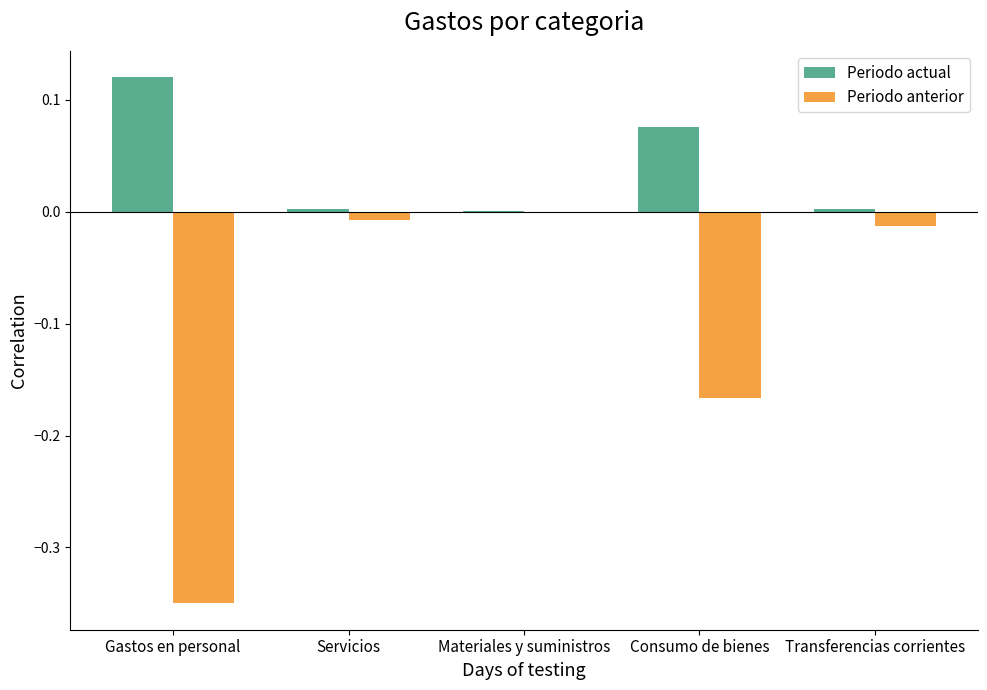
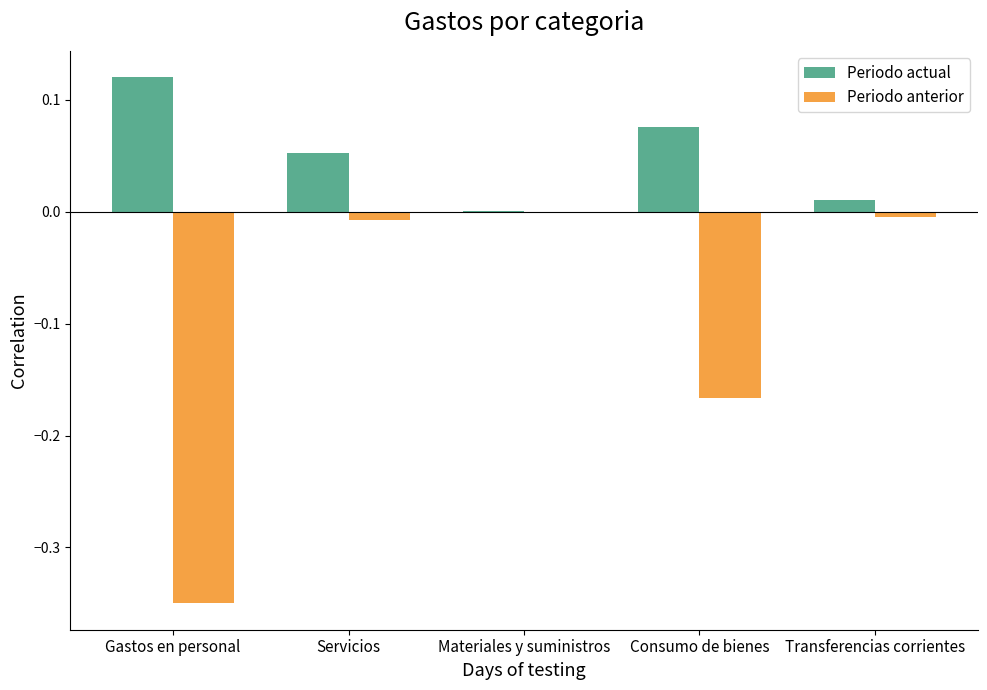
  {
    "Periodo actual": {
      "Gastos en personal": 0.120,
-     "Servicios": 0.002,
+     "Servicios": 0.053,
      "Consumo de bienes": 0.076,
-     "Transferencias corrientes": 0.002
+     "Transferencias corrientes": 0.011
    },
    "Periodo anterior": {
      "Gastos en personal": -0.350,
      "Servicios": -0.007,
      "Consumo de bienes": -0.167,
-     "Transferencias corrientes": -0.013
+     "Transferencias corrientes": -0.005
    }
  }
